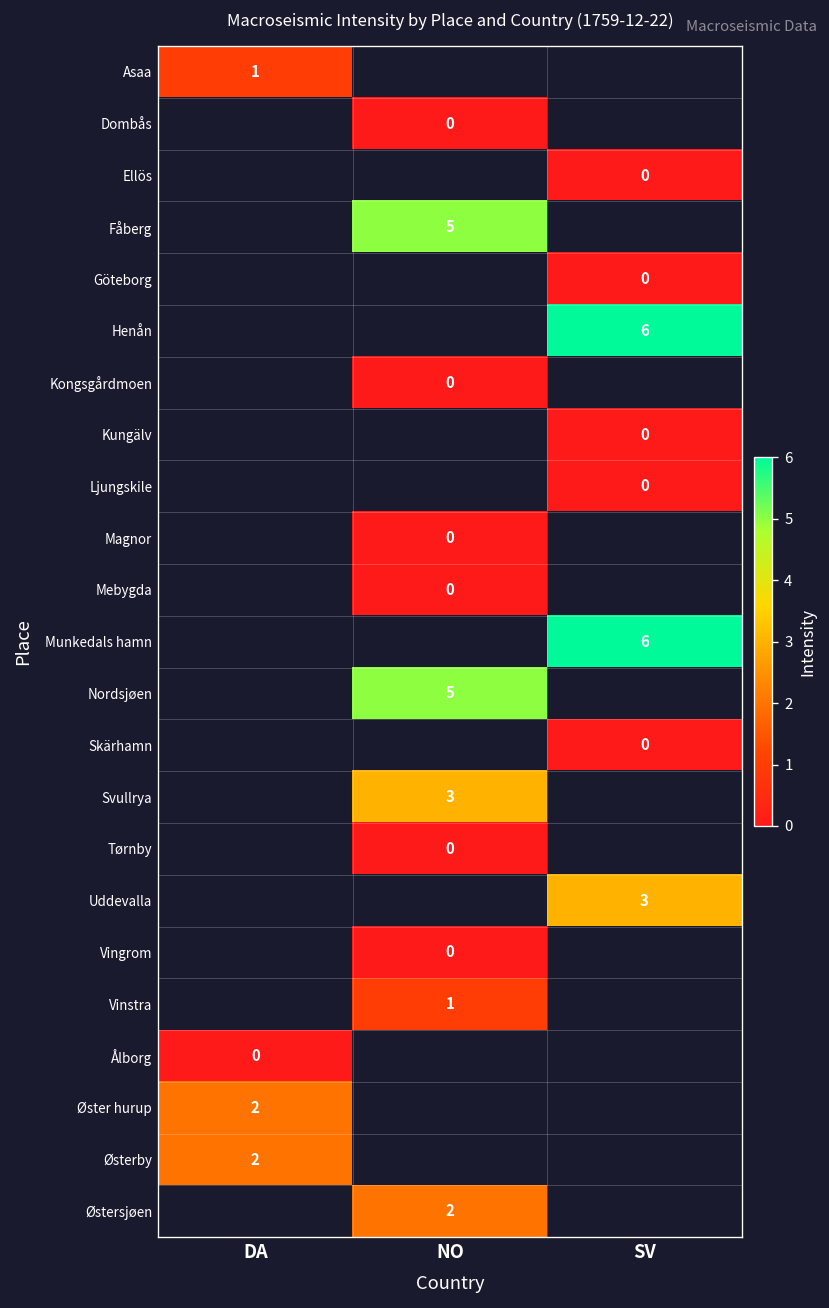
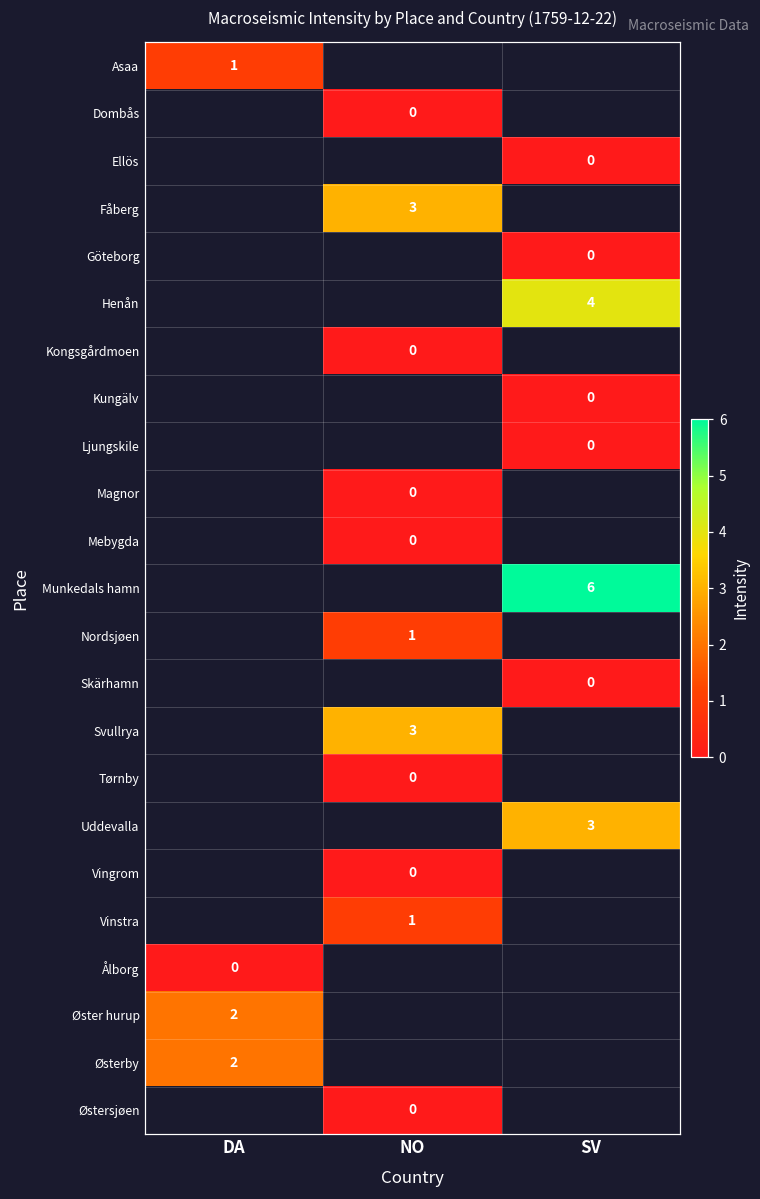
  {
    "Asaa": {
      "DA": 1
    },
    "Dombås": {
      "NO": 0
    },
    "Ellös": {
      "SV": 0
    },
    "Fåberg": {
-     "NO": 5
+     "NO": 3
    },
    "Göteborg": {
      "SV": 0
    },
    "Henån": {
-     "SV": 6
+     "SV": 4
    },
    "Kongsgårdmoen": {
      "NO": 0
    },
    "Kungälv": {
      "SV": 0
    },
    "Ljungskile": {
      "SV": 0
    },
    "Magnor": {
      "NO": 0
    },
    "Mebygda": {
      "NO": 0
    },
    "Munkedals hamn": {
      "SV": 6
    },
    "Nordsjøen": {
-     "NO": 5
+     "NO": 1
    },
    "Skärhamn": {
      "SV": 0
    },
    "Svullrya": {
      "NO": 3
    },
    "Tørnby": {
      "NO": 0
    },
    "Uddevalla": {
      "SV": 3
    },
    "Vingrom": {
      "NO": 0
    },
    "Vinstra": {
      "NO": 1
    },
    "Ålborg": {
      "DA": 0
    },
    "Øster hurup": {
      "DA": 2
    },
    "Østerby": {
      "DA": 2
    },
    "Østersjøen": {
-     "NO": 2
+     "NO": 0
    }
  }
